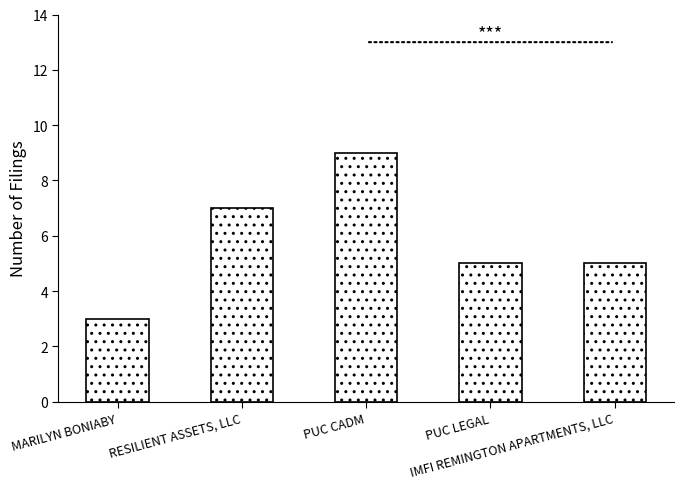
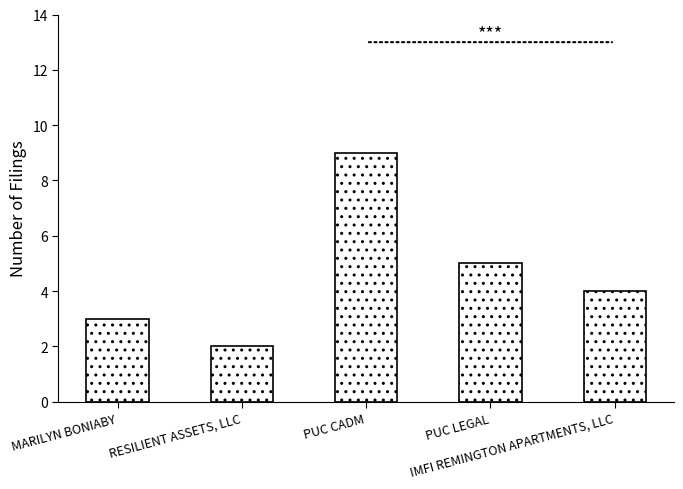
  {
    "MARILYN BONIABY": 3,
-   "RESILIENT ASSETS, LLC": 7,
+   "RESILIENT ASSETS, LLC": 2,
    "PUC CADM": 9,
    "PUC LEGAL": 5,
-   "IMFI REMINGTON APARTMENTS, LLC": 5
+   "IMFI REMINGTON APARTMENTS, LLC": 4
  }
